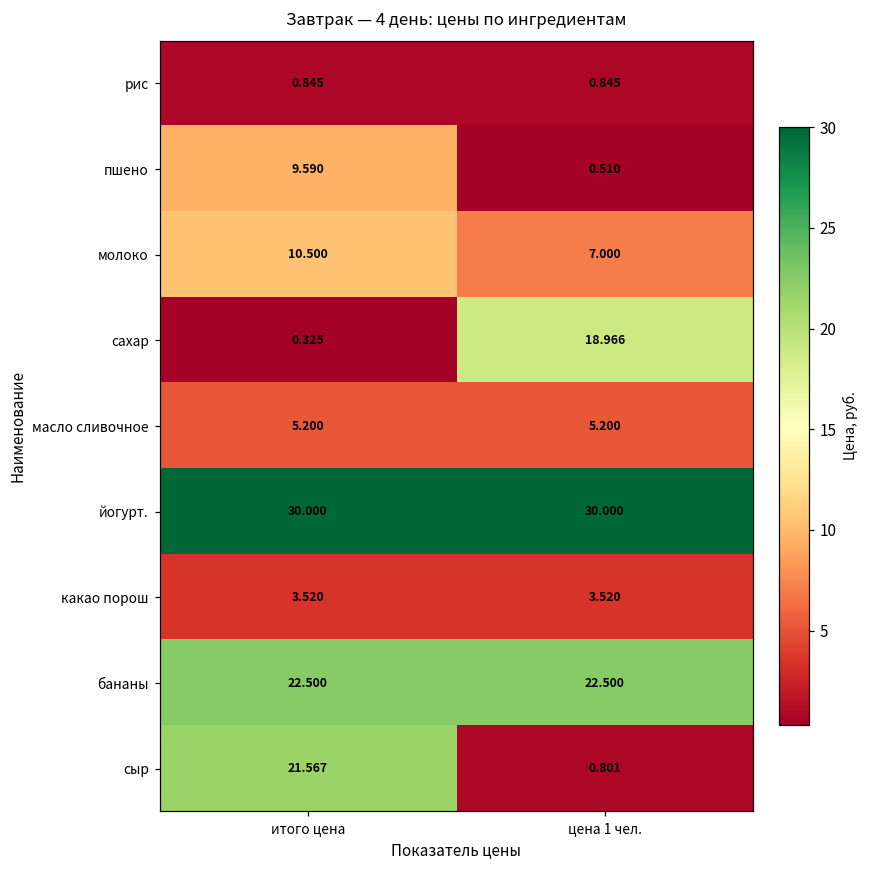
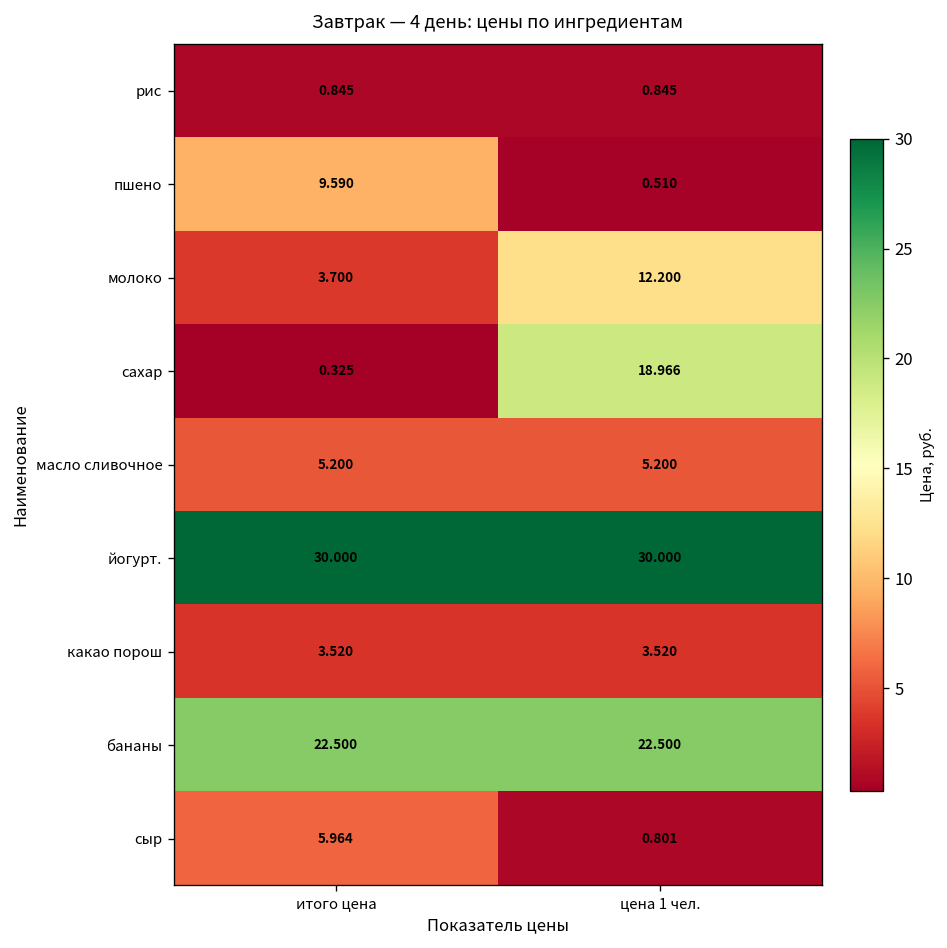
  {
    "рис": {
      "итого цена": 0.845,
      "цена 1 чел.": 0.845
    },
    "пшено": {
      "итого цена": 9.590,
      "цена 1 чел.": 0.510
    },
    "молоко": {
-     "итого цена": 10.500,
-     "цена 1 чел.": 7.000
+     "итого цена": 3.700,
+     "цена 1 чел.": 12.200
    },
    "сахар": {
      "итого цена": 0.325,
      "цена 1 чел.": 18.966
    },
    "масло сливочное": {
      "итого цена": 5.200,
      "цена 1 чел.": 5.200
    },
    "йогурт.": {
      "итого цена": 30.000,
      "цена 1 чел.": 30.000
    },
    "какао порош": {
      "итого цена": 3.520,
      "цена 1 чел.": 3.520
    },
    "бананы": {
      "итого цена": 22.500,
      "цена 1 чел.": 22.500
    },
    "сыр": {
-     "итого цена": 21.567,
+     "итого цена": 5.964,
      "цена 1 чел.": 0.801
    }
  }
